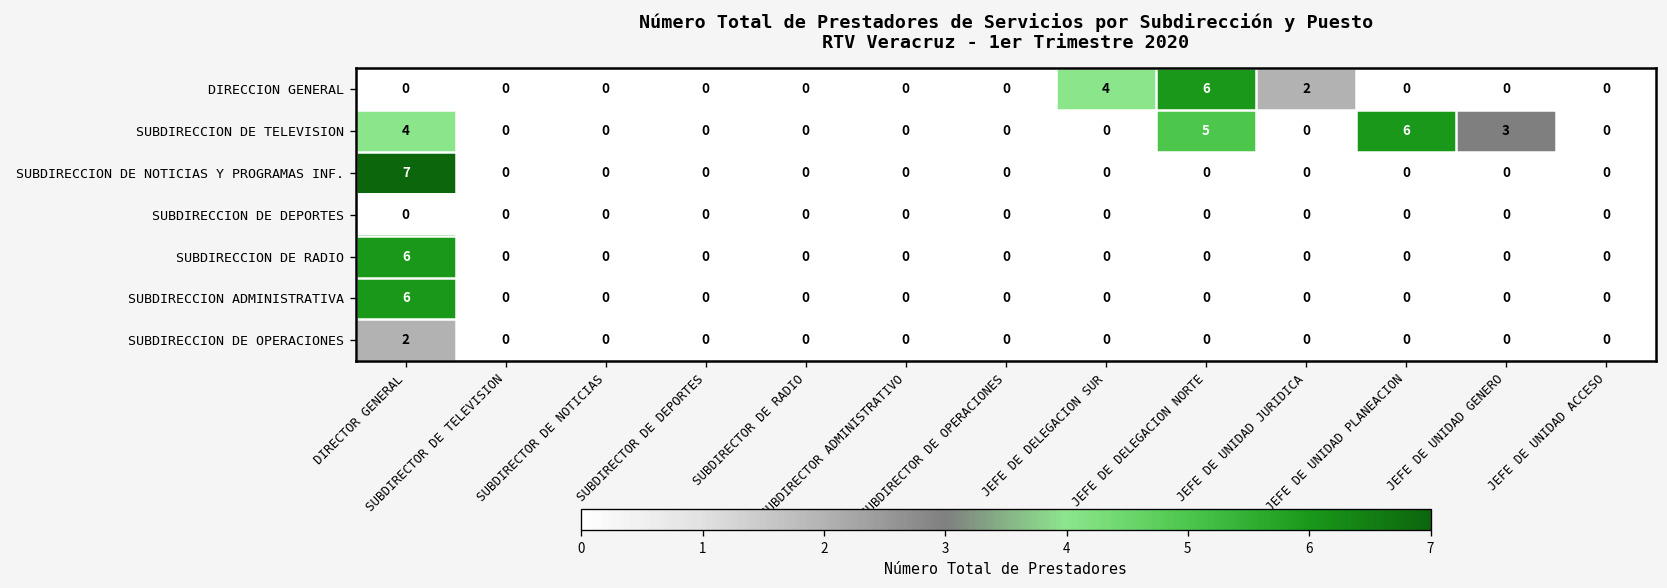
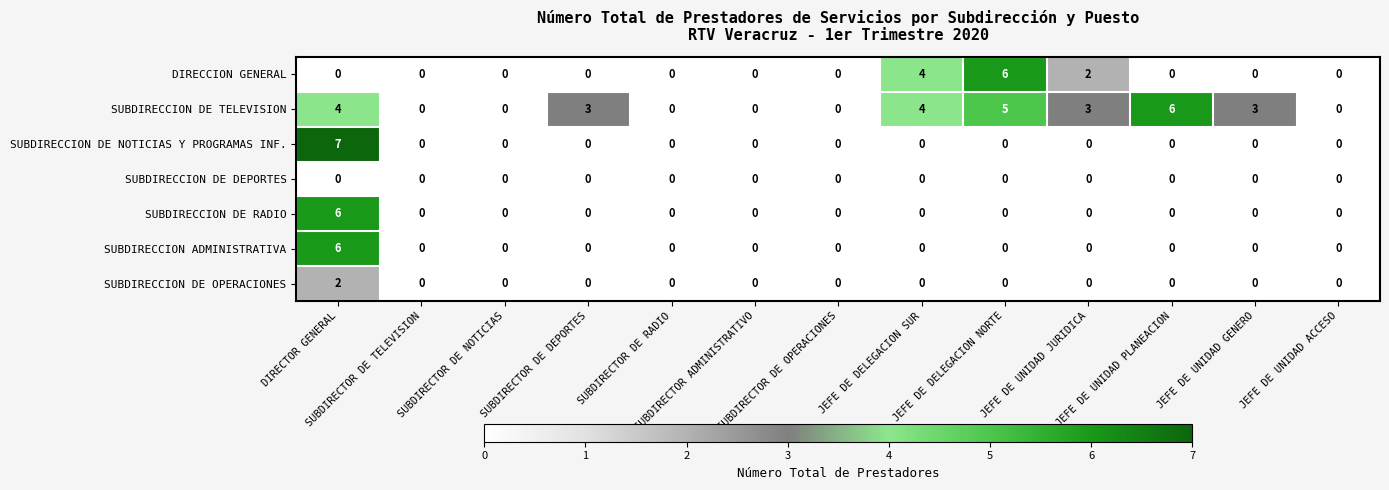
  {
    "DIRECCION GENERAL": {
      "DIRECTOR GENERAL": 0,
      "SUBDIRECTOR DE TELEVISION": 0,
      "SUBDIRECTOR DE NOTICIAS": 0,
      "SUBDIRECTOR DE DEPORTES": 0,
      "SUBDIRECTOR DE RADIO": 0,
      "SUBDIRECTOR ADMINISTRATIVO": 0,
      "SUBDIRECTOR DE OPERACIONES": 0,
      "JEFE DE DELEGACION SUR": 4,
      "JEFE DE DELEGACION NORTE": 6,
      "JEFE DE UNIDAD JURIDICA": 2,
      "JEFE DE UNIDAD PLANEACION": 0,
      "JEFE DE UNIDAD GENERO": 0,
      "JEFE DE UNIDAD ACCESO": 0
    },
    "SUBDIRECCION DE TELEVISION": {
      "DIRECTOR GENERAL": 4,
      "SUBDIRECTOR DE TELEVISION": 0,
      "SUBDIRECTOR DE NOTICIAS": 0,
-     "SUBDIRECTOR DE DEPORTES": 0,
+     "SUBDIRECTOR DE DEPORTES": 3,
      "SUBDIRECTOR DE RADIO": 0,
      "SUBDIRECTOR ADMINISTRATIVO": 0,
      "SUBDIRECTOR DE OPERACIONES": 0,
-     "JEFE DE DELEGACION SUR": 0,
+     "JEFE DE DELEGACION SUR": 4,
      "JEFE DE DELEGACION NORTE": 5,
-     "JEFE DE UNIDAD JURIDICA": 0,
+     "JEFE DE UNIDAD JURIDICA": 3,
      "JEFE DE UNIDAD PLANEACION": 6,
      "JEFE DE UNIDAD GENERO": 3,
      "JEFE DE UNIDAD ACCESO": 0
    },
    "SUBDIRECCION DE NOTICIAS Y PROGRAMAS INF.": {
      "DIRECTOR GENERAL": 7,
      "SUBDIRECTOR DE TELEVISION": 0,
      "SUBDIRECTOR DE NOTICIAS": 0,
      "SUBDIRECTOR DE DEPORTES": 0,
      "SUBDIRECTOR DE RADIO": 0,
      "SUBDIRECTOR ADMINISTRATIVO": 0,
      "SUBDIRECTOR DE OPERACIONES": 0,
      "JEFE DE DELEGACION SUR": 0,
      "JEFE DE DELEGACION NORTE": 0,
      "JEFE DE UNIDAD JURIDICA": 0,
      "JEFE DE UNIDAD PLANEACION": 0,
      "JEFE DE UNIDAD GENERO": 0,
      "JEFE DE UNIDAD ACCESO": 0
    },
    "SUBDIRECCION DE DEPORTES": {
      "DIRECTOR GENERAL": 0,
      "SUBDIRECTOR DE TELEVISION": 0,
      "SUBDIRECTOR DE NOTICIAS": 0,
      "SUBDIRECTOR DE DEPORTES": 0,
      "SUBDIRECTOR DE RADIO": 0,
      "SUBDIRECTOR ADMINISTRATIVO": 0,
      "SUBDIRECTOR DE OPERACIONES": 0,
      "JEFE DE DELEGACION SUR": 0,
      "JEFE DE DELEGACION NORTE": 0,
      "JEFE DE UNIDAD JURIDICA": 0,
      "JEFE DE UNIDAD PLANEACION": 0,
      "JEFE DE UNIDAD GENERO": 0,
      "JEFE DE UNIDAD ACCESO": 0
    },
    "SUBDIRECCION DE RADIO": {
      "DIRECTOR GENERAL": 6,
      "SUBDIRECTOR DE TELEVISION": 0,
      "SUBDIRECTOR DE NOTICIAS": 0,
      "SUBDIRECTOR DE DEPORTES": 0,
      "SUBDIRECTOR DE RADIO": 0,
      "SUBDIRECTOR ADMINISTRATIVO": 0,
      "SUBDIRECTOR DE OPERACIONES": 0,
      "JEFE DE DELEGACION SUR": 0,
      "JEFE DE DELEGACION NORTE": 0,
      "JEFE DE UNIDAD JURIDICA": 0,
      "JEFE DE UNIDAD PLANEACION": 0,
      "JEFE DE UNIDAD GENERO": 0,
      "JEFE DE UNIDAD ACCESO": 0
    },
    "SUBDIRECCION ADMINISTRATIVA": {
      "DIRECTOR GENERAL": 6,
      "SUBDIRECTOR DE TELEVISION": 0,
      "SUBDIRECTOR DE NOTICIAS": 0,
      "SUBDIRECTOR DE DEPORTES": 0,
      "SUBDIRECTOR DE RADIO": 0,
      "SUBDIRECTOR ADMINISTRATIVO": 0,
      "SUBDIRECTOR DE OPERACIONES": 0,
      "JEFE DE DELEGACION SUR": 0,
      "JEFE DE DELEGACION NORTE": 0,
      "JEFE DE UNIDAD JURIDICA": 0,
      "JEFE DE UNIDAD PLANEACION": 0,
      "JEFE DE UNIDAD GENERO": 0,
      "JEFE DE UNIDAD ACCESO": 0
    },
    "SUBDIRECCION DE OPERACIONES": {
      "DIRECTOR GENERAL": 2,
      "SUBDIRECTOR DE TELEVISION": 0,
      "SUBDIRECTOR DE NOTICIAS": 0,
      "SUBDIRECTOR DE DEPORTES": 0,
      "SUBDIRECTOR DE RADIO": 0,
      "SUBDIRECTOR ADMINISTRATIVO": 0,
      "SUBDIRECTOR DE OPERACIONES": 0,
      "JEFE DE DELEGACION SUR": 0,
      "JEFE DE DELEGACION NORTE": 0,
      "JEFE DE UNIDAD JURIDICA": 0,
      "JEFE DE UNIDAD PLANEACION": 0,
      "JEFE DE UNIDAD GENERO": 0,
      "JEFE DE UNIDAD ACCESO": 0
    }
  }
